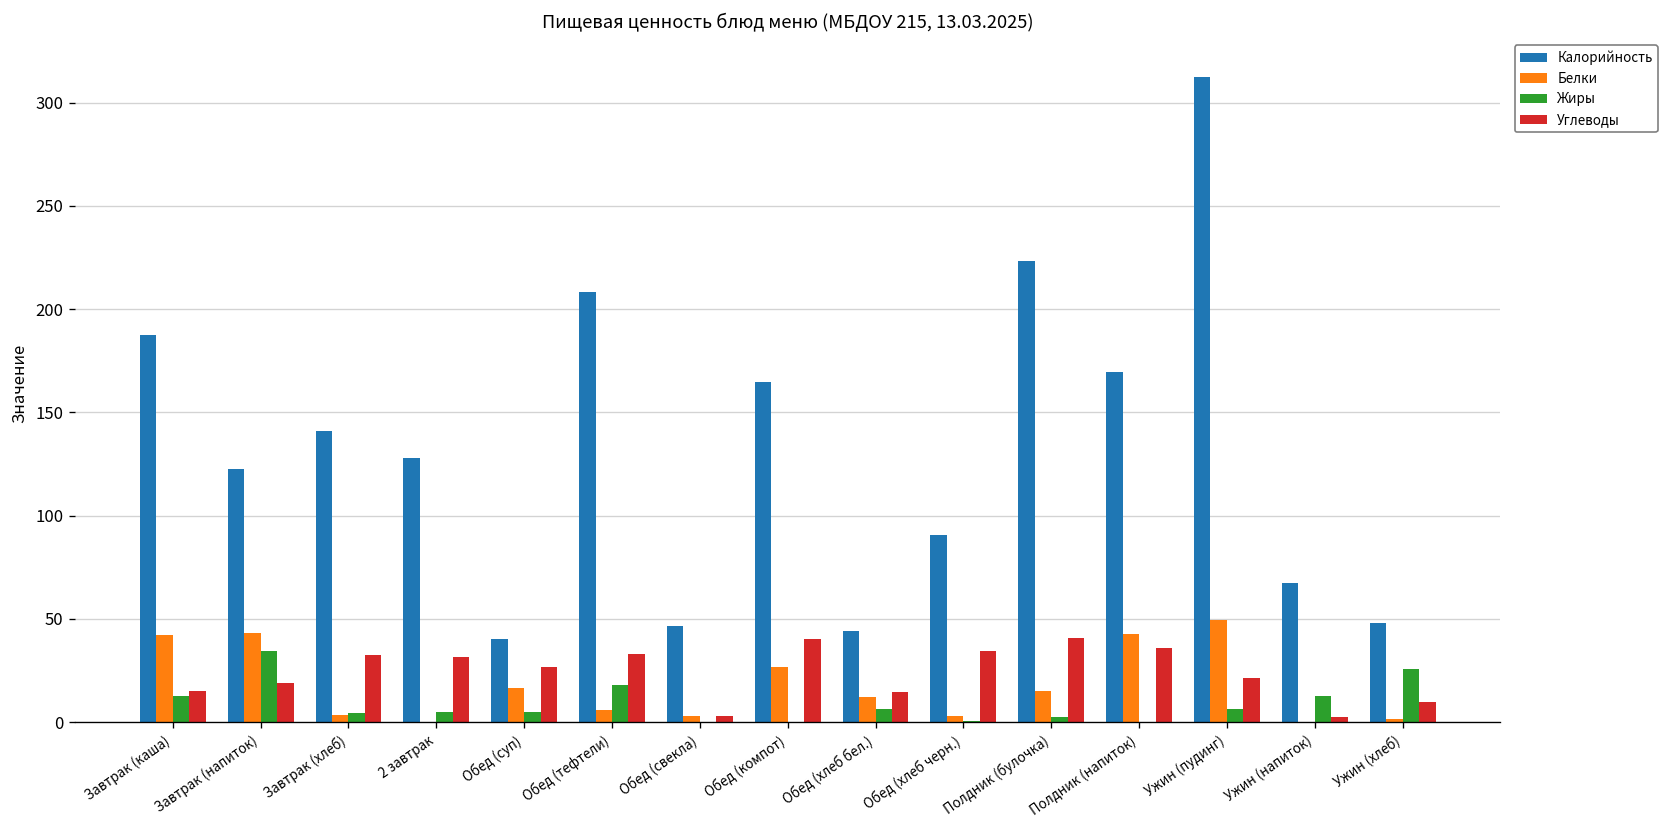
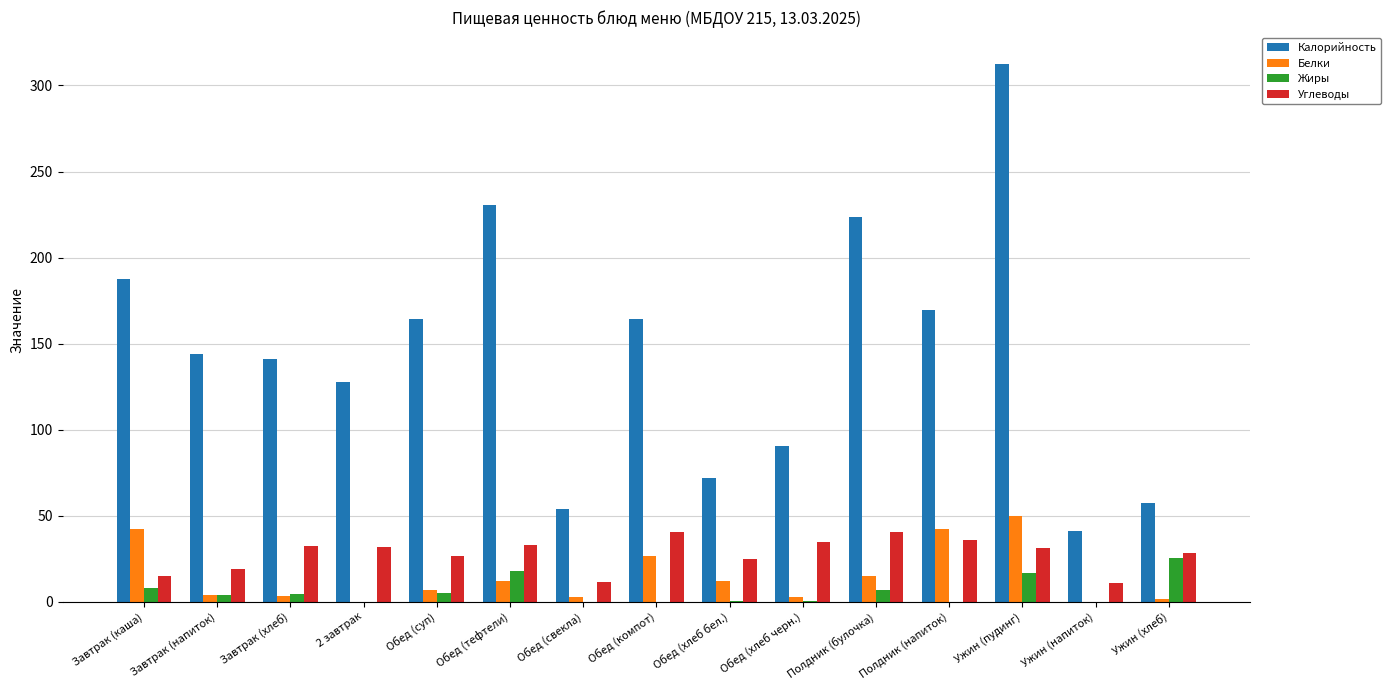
  {
    "Калорийность": {
      "Завтрак (каша)": 188,
-     "Завтрак (напиток)": 123,
+     "Завтрак (напиток)": 144,
      "Завтрак (хлеб)": 141,
      "2 завтрак": 128,
-     "Обед (суп)": 40,
-     "Обед (тефтели)": 208,
-     "Обед (свекла)": 46,
+     "Обед (суп)": 164,
+     "Обед (тефтели)": 231,
+     "Обед (свекла)": 54,
      "Обед (компот)": 165,
-     "Обед (хлеб бел.)": 44,
+     "Обед (хлеб бел.)": 72,
      "Обед (хлеб черн.)": 90,
      "Полдник (булочка)": 224,
      "Полдник (напиток)": 169,
      "Ужин (пудинг)": 312,
-     "Ужин (напиток)": 67,
-     "Ужин (хлеб)": 48
+     "Ужин (напиток)": 41,
+     "Ужин (хлеб)": 57
    },
    "Белки": {
      "Завтрак (каша)": 42,
-     "Завтрак (напиток)": 43,
+     "Завтрак (напиток)": 4,
      "Завтрак (хлеб)": 4,
      "2 завтрак": 0,
-     "Обед (суп)": 16,
-     "Обед (тефтели)": 6,
+     "Обед (суп)": 7,
+     "Обед (тефтели)": 12,
      "Обед (свекла)": 3,
      "Обед (компот)": 27,
      "Обед (хлеб бел.)": 12,
      "Обед (хлеб черн.)": 3,
      "Полдник (булочка)": 15,
      "Полдник (напиток)": 43,
      "Ужин (пудинг)": 50,
      "Ужин (напиток)": 0,
      "Ужин (хлеб)": 2
    },
    "Жиры": {
-     "Завтрак (каша)": 13,
-     "Завтрак (напиток)": 35,
+     "Завтрак (каша)": 8,
+     "Завтрак (напиток)": 4,
      "Завтрак (хлеб)": 5,
-     "2 завтрак": 5,
+     "2 завтрак": 0,
      "Обед (суп)": 5,
      "Обед (тефтели)": 18,
      "Обед (свекла)": 0,
      "Обед (компот)": 0,
-     "Обед (хлеб бел.)": 6,
-     "Полдник (булочка)": 2,
+     "Обед (хлеб бел.)": 0,
+     "Полдник (булочка)": 7,
      "Полдник (напиток)": 0,
-     "Ужин (пудинг)": 7,
-     "Ужин (напиток)": 13,
+     "Ужин (пудинг)": 17,
+     "Ужин (напиток)": 0,
      "Ужин (хлеб)": 26
    },
    "Углеводы": {
      "Завтрак (каша)": 15,
      "Завтрак (напиток)": 19,
      "Завтрак (хлеб)": 33,
      "2 завтрак": 32,
      "Обед (суп)": 27,
      "Обед (тефтели)": 33,
-     "Обед (свекла)": 3,
+     "Обед (свекла)": 11,
      "Обед (компот)": 40,
-     "Обед (хлеб бел.)": 14,
+     "Обед (хлеб бел.)": 25,
      "Обед (хлеб черн.)": 35,
      "Полдник (булочка)": 41,
      "Полдник (напиток)": 36,
-     "Ужин (пудинг)": 22,
-     "Ужин (напиток)": 2,
-     "Ужин (хлеб)": 10
+     "Ужин (пудинг)": 32,
+     "Ужин (напиток)": 11,
+     "Ужин (хлеб)": 28
    }
  }
